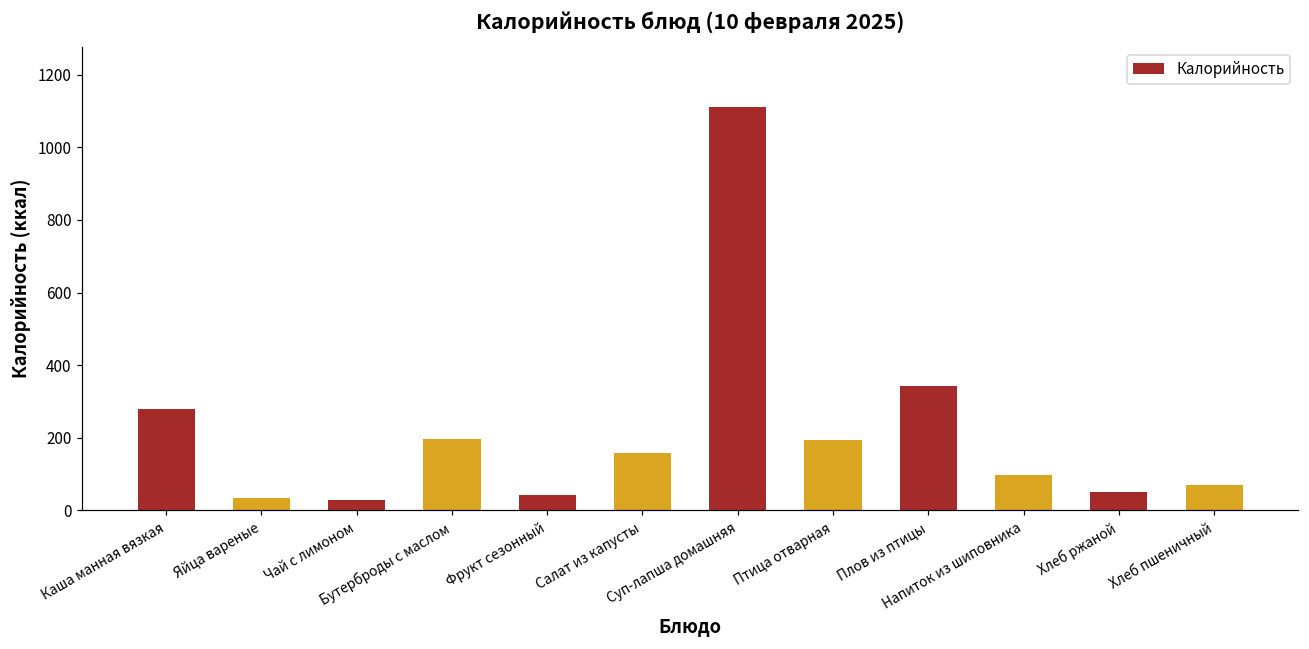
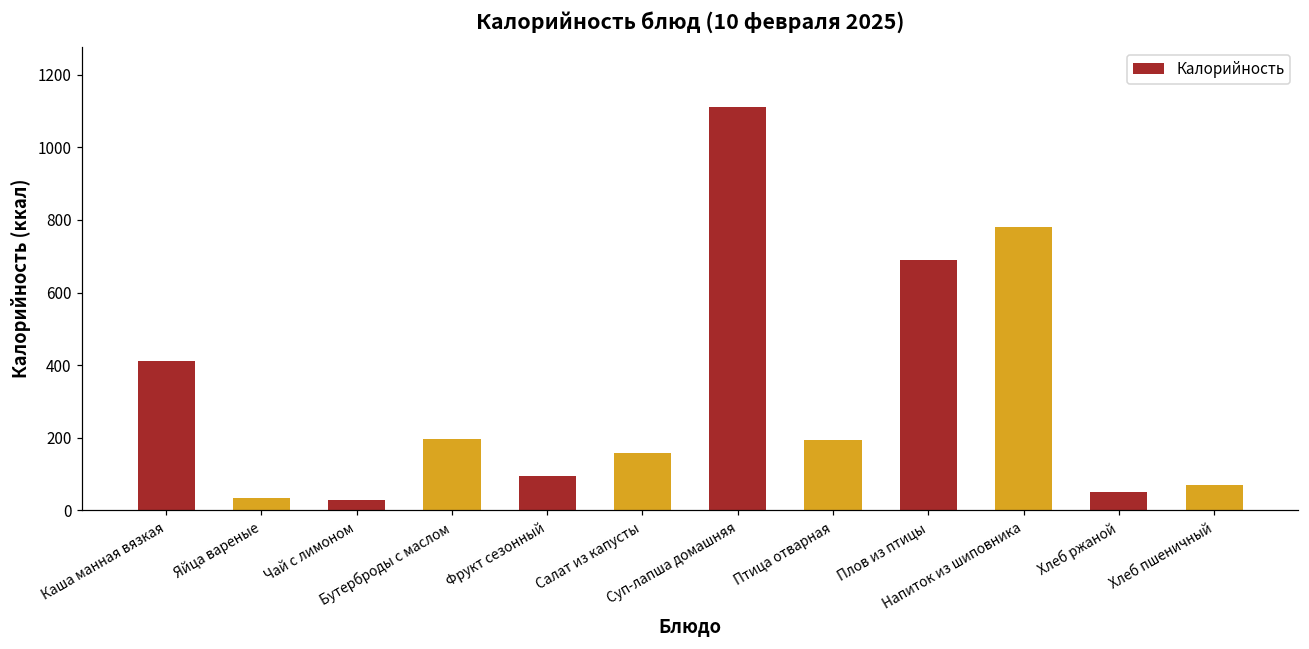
  {
-   "Каша манная вязкая": 280,
+   "Каша манная вязкая": 410,
    "Яйца вареные": 30,
    "Чай с лимоном": 30,
    "Бутерброды с маслом": 200,
-   "Фрукт сезонный": 40,
+   "Фрукт сезонный": 90,
    "Салат из капусты": 160,
    "Суп-лапша домашняя": 1110,
    "Птица отварная": 190,
-   "Плов из птицы": 340,
-   "Напиток из шиповника": 100,
+   "Плов из птицы": 690,
+   "Напиток из шиповника": 780,
    "Хлеб ржаной": 50,
    "Хлеб пшеничный": 70
  }
